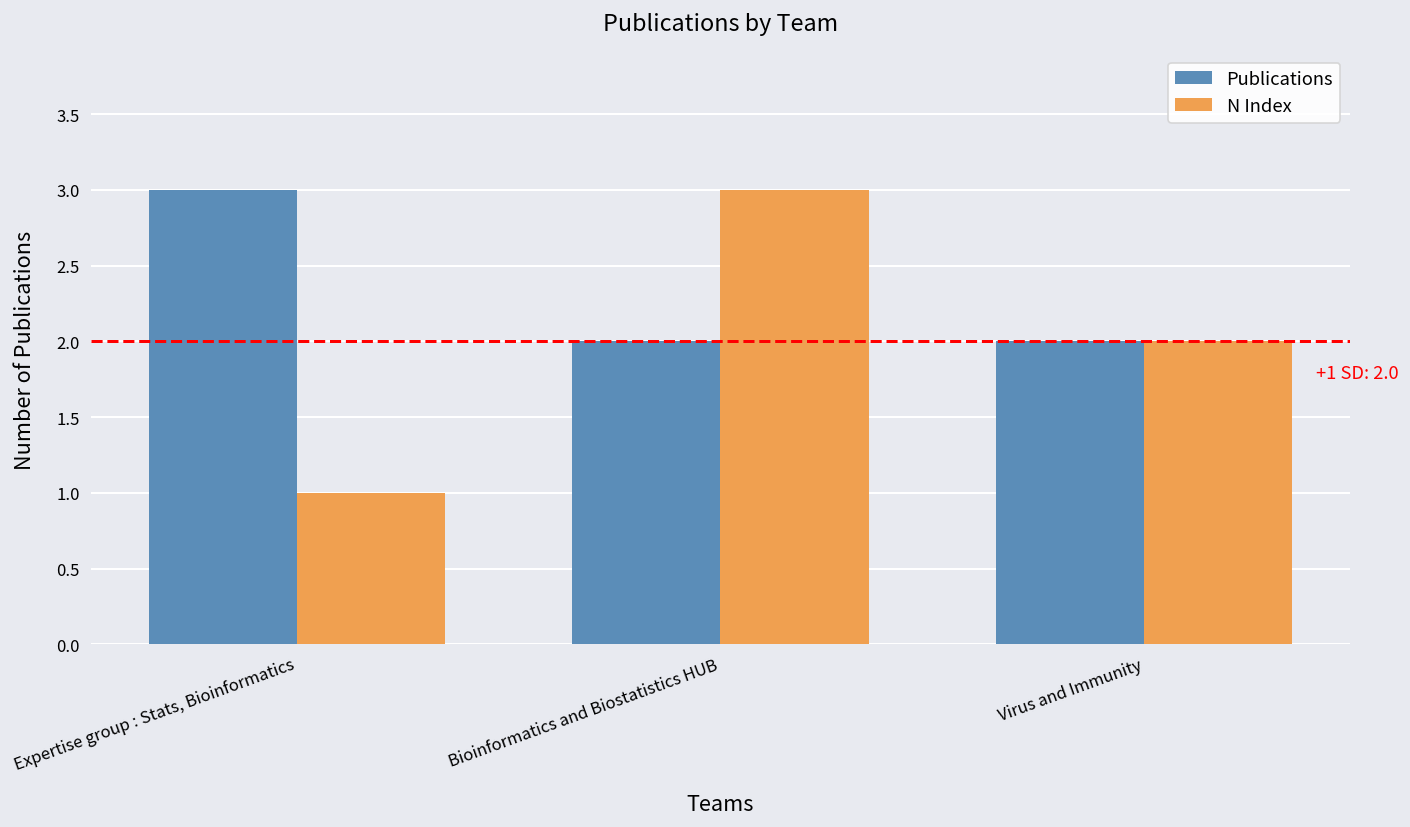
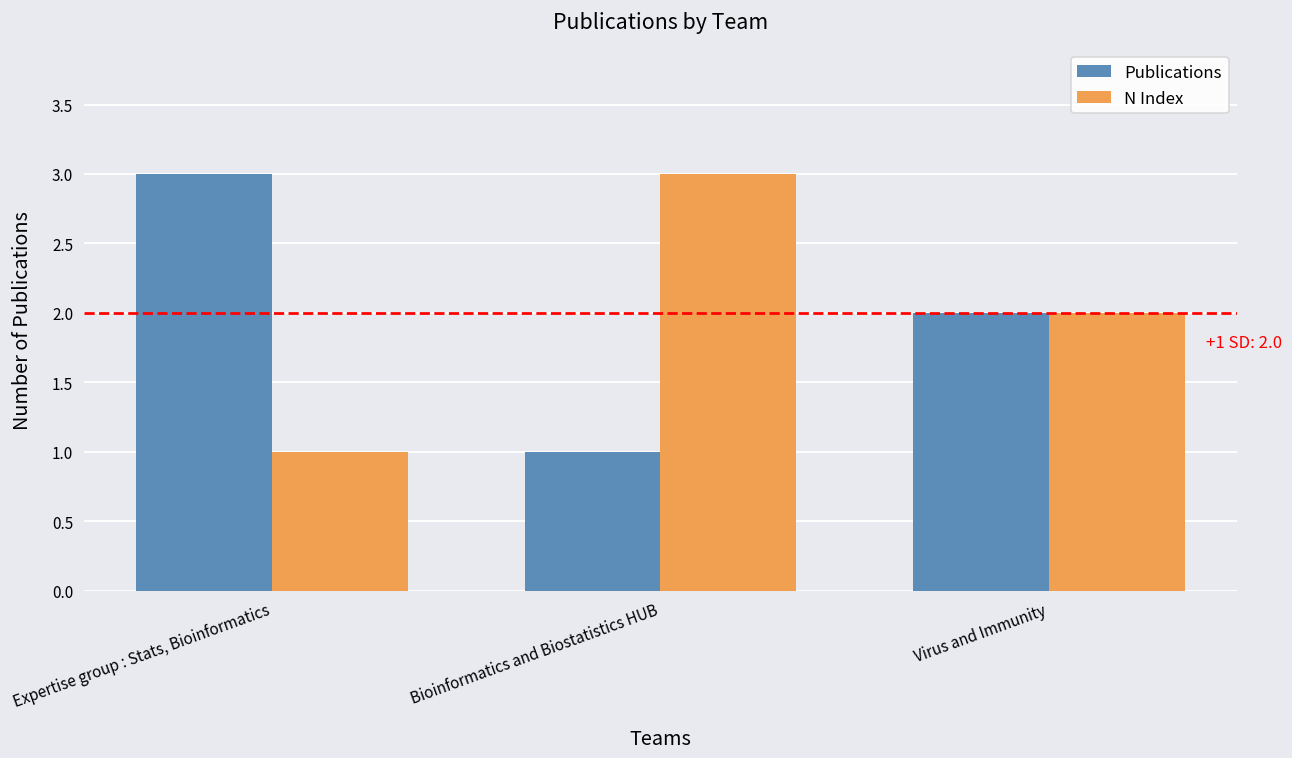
  {
    "Publications": {
      "Expertise group : Stats, Bioinformatics": 3,
-     "Bioinformatics and Biostatistics HUB": 2,
+     "Bioinformatics and Biostatistics HUB": 1,
      "Virus and Immunity": 2
    },
    "N Index": {
      "Expertise group : Stats, Bioinformatics": 1,
      "Bioinformatics and Biostatistics HUB": 3,
      "Virus and Immunity": 2
    }
  }
